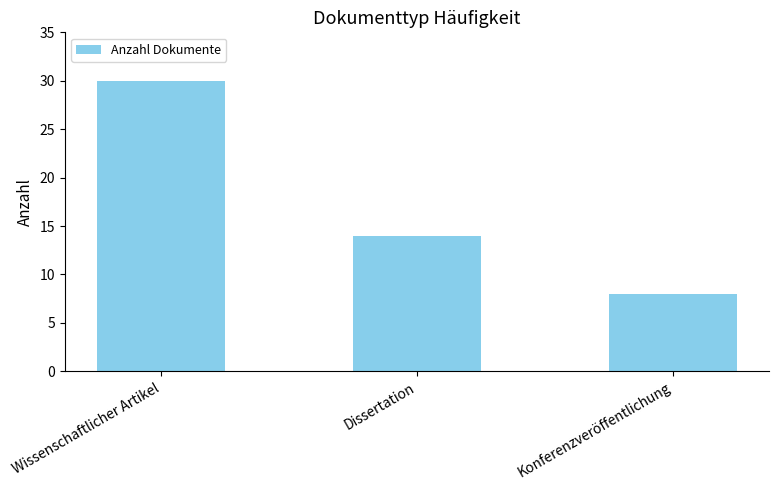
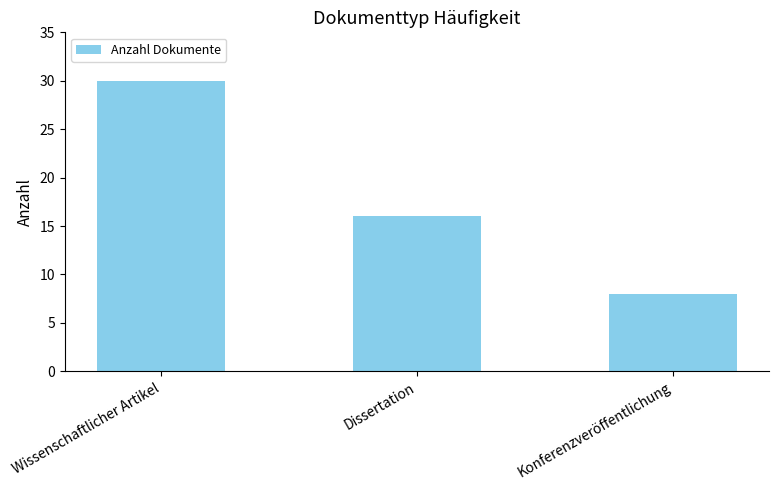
  {
    "Wissenschaftlicher Artikel": 30,
-   "Dissertation": 14,
+   "Dissertation": 16,
    "Konferenzveröffentlichung": 8
  }
